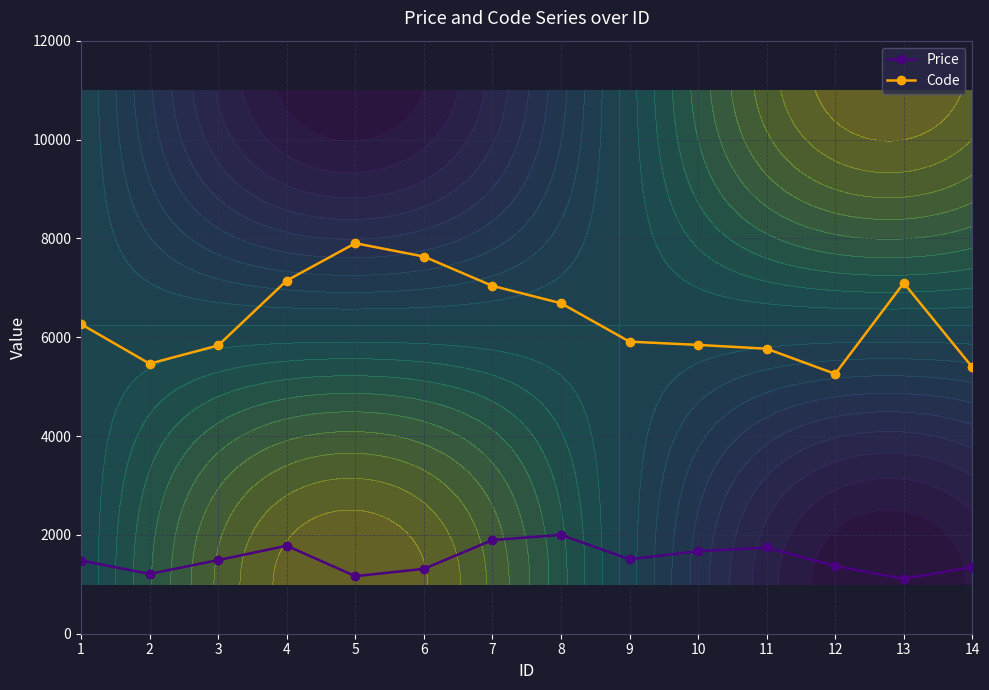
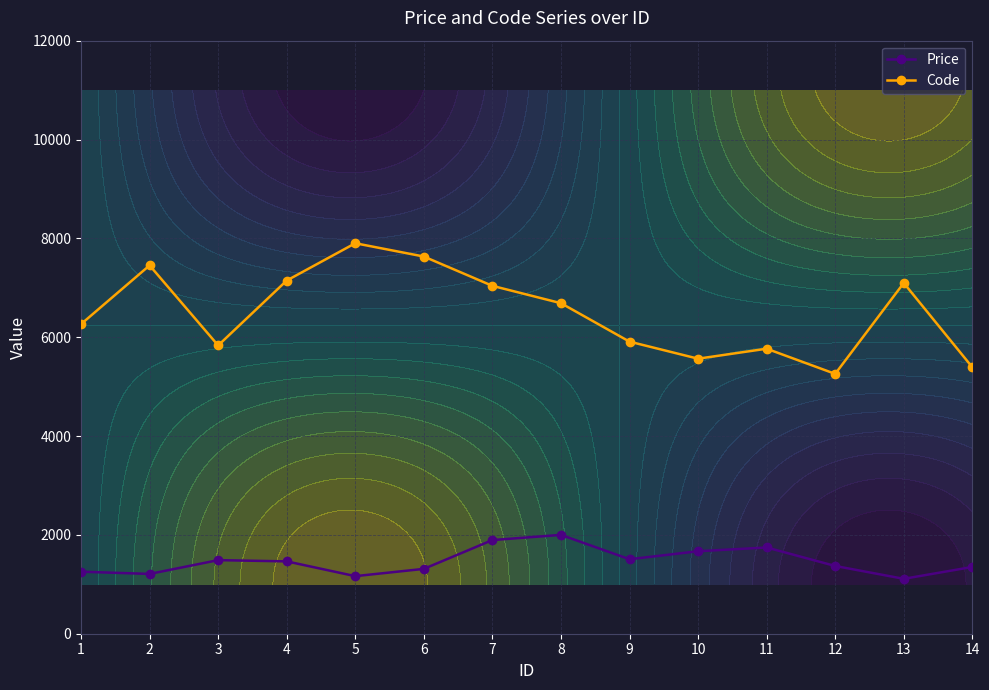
  {
    "Price": {
-     "1": 1500,
+     "1": 1300,
      "2": 1200,
      "3": 1500,
-     "4": 1800,
+     "4": 1500,
      "5": 1200,
      "6": 1300,
      "7": 1900,
      "8": 2000,
      "9": 1500,
      "10": 1700,
      "11": 1700,
      "12": 1400,
      "13": 1100,
      "14": 1400
    },
    "Code": {
      "1": 6300,
-     "2": 5500,
+     "2": 7500,
      "3": 5800,
      "4": 7100,
      "5": 7900,
      "6": 7600,
      "7": 7000,
      "8": 6700,
      "9": 5900,
-     "10": 5800,
+     "10": 5600,
      "11": 5800,
      "12": 5300,
      "13": 7100,
      "14": 5400
    }
  }
